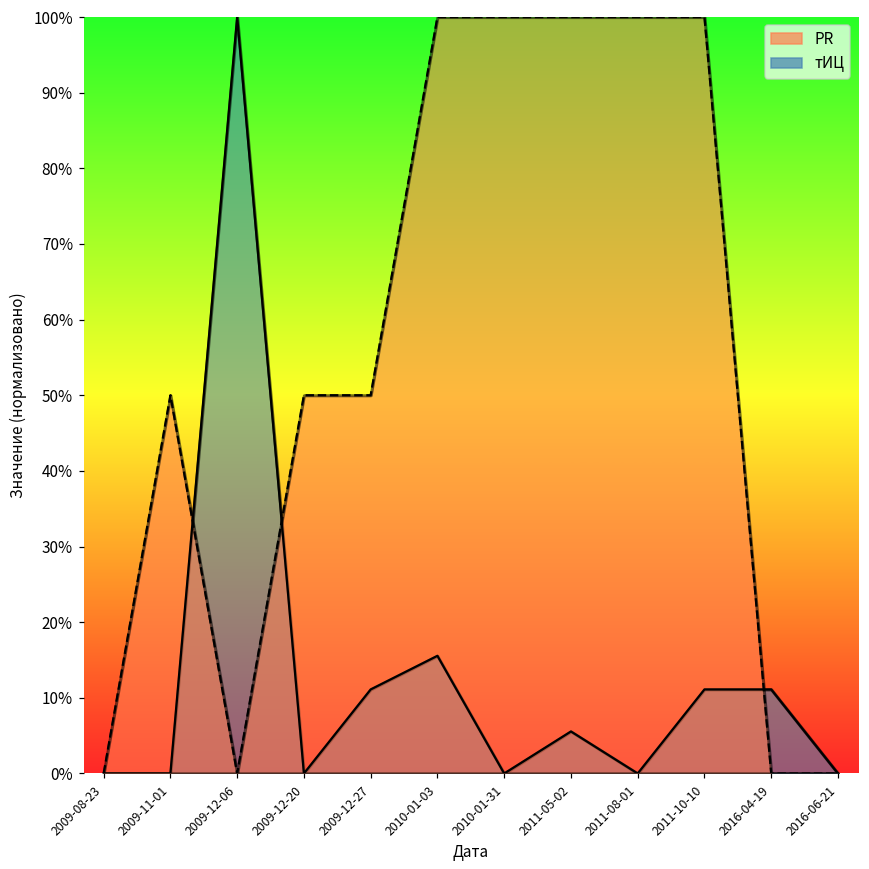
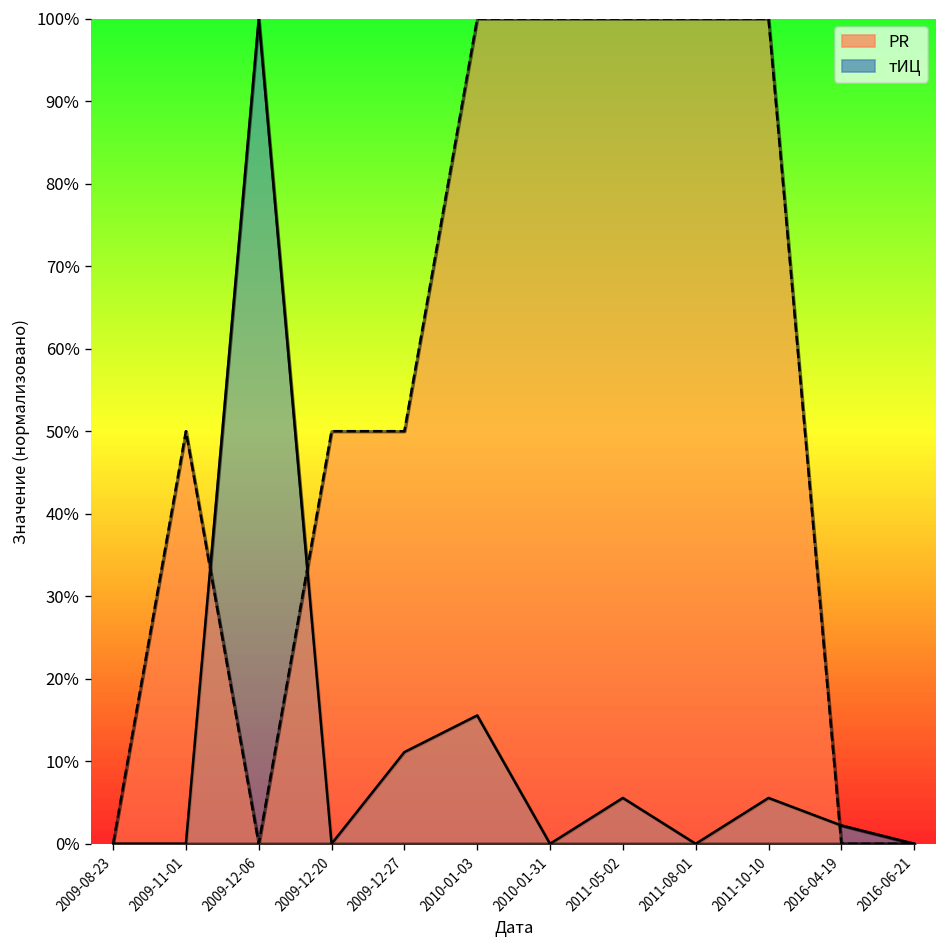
  {
    "тИЦ": {
      "2009-11-01": "0%",
      "2009-12-06": "100%",
      "2009-12-20": "0%",
      "2009-12-27": "11%",
      "2010-01-03": "16%",
      "2010-01-31": "0%",
      "2011-05-02": "6%",
      "2011-08-01": "0%",
-     "2011-10-10": "11%",
-     "2016-04-19": "11%"
+     "2011-10-10": "6%",
+     "2016-04-19": "2%"
    },
    "PR": {
      "2009-11-01": "50%",
      "2009-12-06": "0%",
      "2009-12-20": "50%",
      "2009-12-27": "50%",
      "2010-01-03": "100%",
      "2010-01-31": "100%",
      "2011-05-02": "100%",
      "2011-08-01": "100%",
      "2011-10-10": "100%",
      "2016-04-19": "0%"
    }
  }
